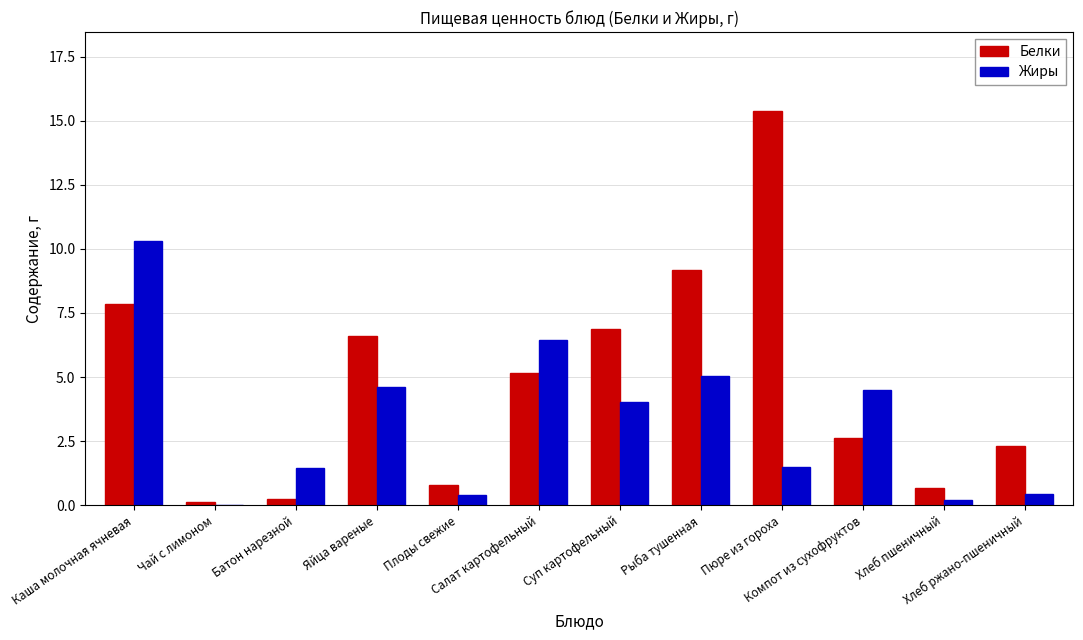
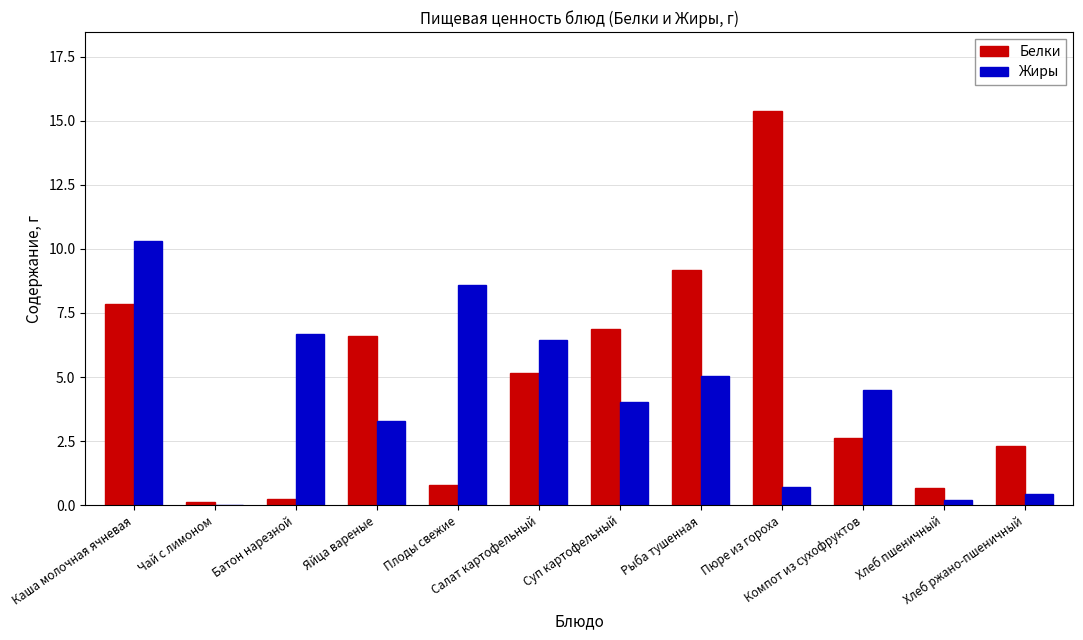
  {
    "Белки": {
      "Каша молочная ячневая": 7.9,
      "Чай с лимоном": 0.1,
      "Батон нарезной": 0.2,
      "Яйца вареные": 6.6,
      "Плоды свежие": 0.8,
      "Салат картофельный": 5.2,
      "Суп картофельный": 6.9,
      "Рыба тушенная": 9.2,
      "Пюре из гороха": 15.4,
      "Компот из сухофруктов": 2.6,
      "Хлеб пшеничный": 0.7,
      "Хлеб ржано-пшеничный": 2.3
    },
    "Жиры": {
      "Каша молочная ячневая": 10.3,
      "Чай с лимоном": 0.0,
-     "Батон нарезной": 1.5,
-     "Яйца вареные": 4.6,
-     "Плоды свежие": 0.4,
+     "Батон нарезной": 6.7,
+     "Яйца вареные": 3.3,
+     "Плоды свежие": 8.6,
      "Салат картофельный": 6.4,
      "Суп картофельный": 4.0,
      "Рыба тушенная": 5.0,
-     "Пюре из гороха": 1.5,
+     "Пюре из гороха": 0.7,
      "Компот из сухофруктов": 4.5,
      "Хлеб пшеничный": 0.2,
      "Хлеб ржано-пшеничный": 0.4
    }
  }
